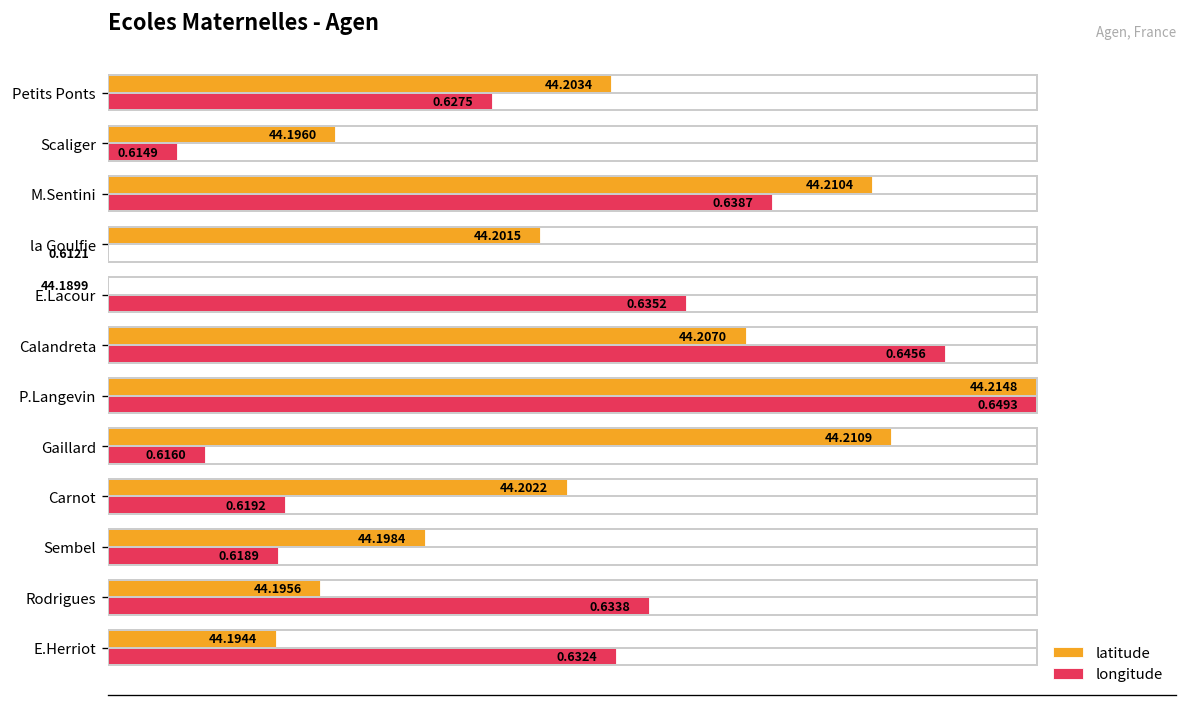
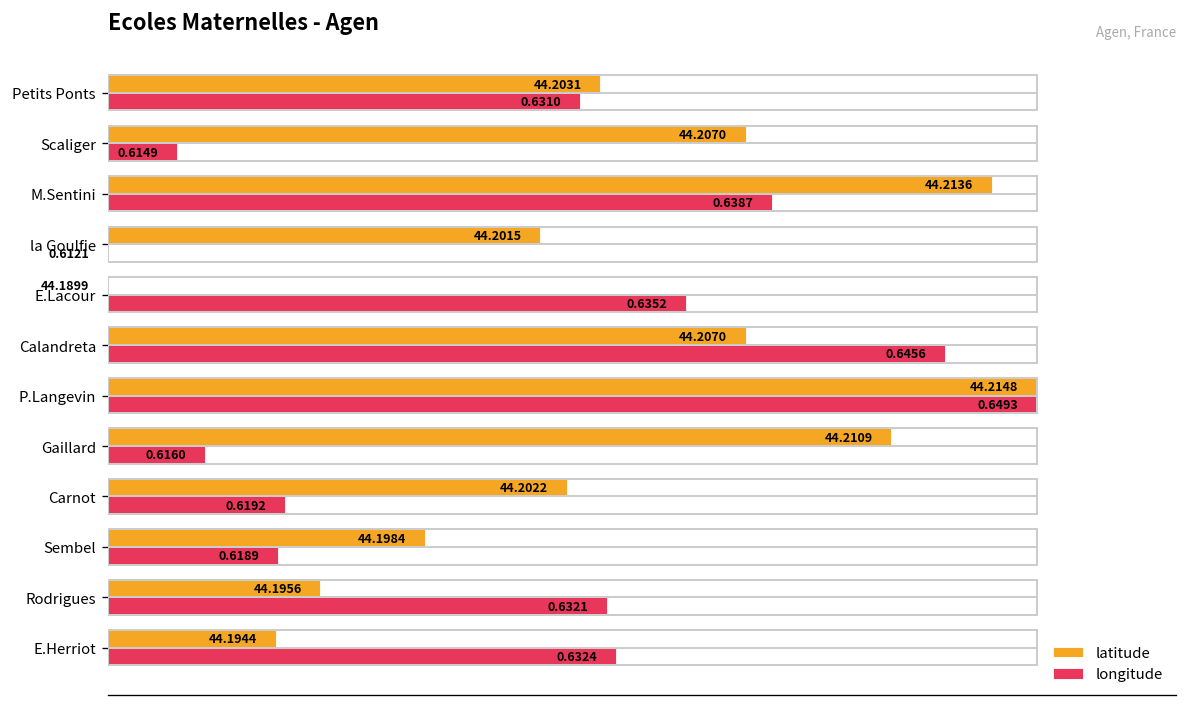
  {
    "latitude": {
-     "Petits Ponts": 44.2034,
-     "Scaliger": 44.1960,
-     "M.Sentini": 44.2104
+     "Petits Ponts": 44.2031,
+     "Scaliger": 44.2070,
+     "M.Sentini": 44.2136
    },
    "longitude": {
-     "Petits Ponts": 0.6275,
-     "Rodrigues": 0.6338
+     "Petits Ponts": 0.6310,
+     "Rodrigues": 0.6321
    }
  }
